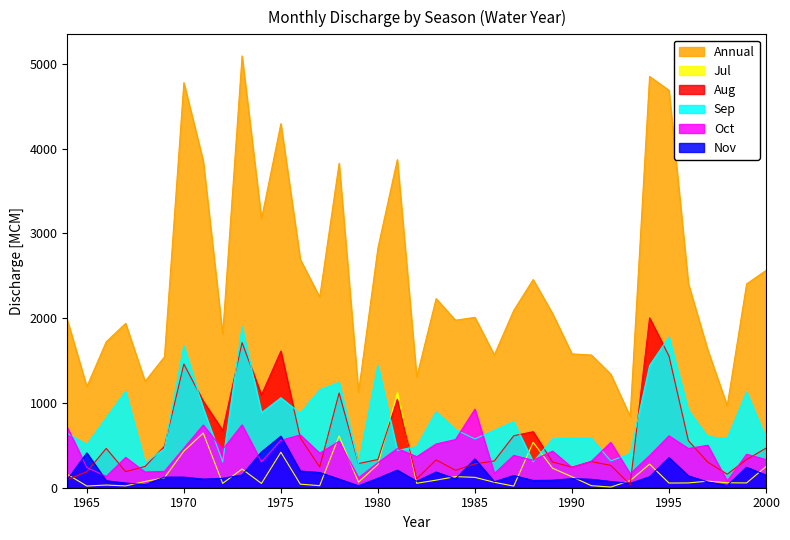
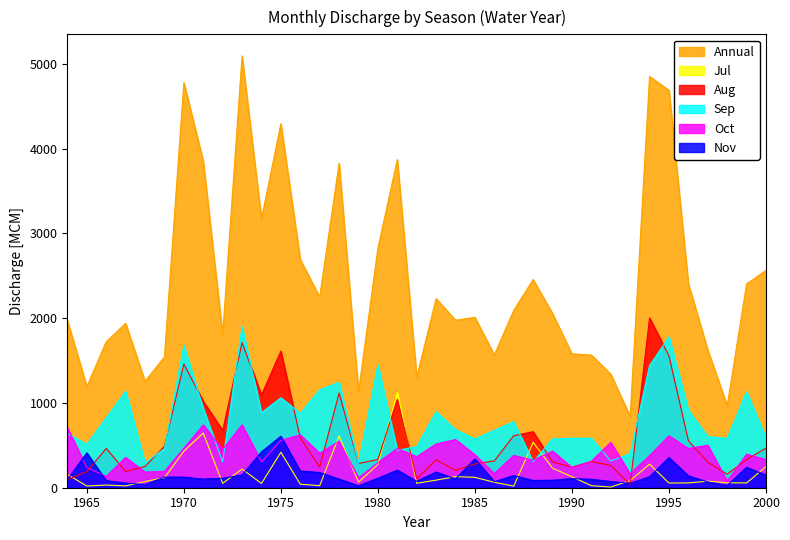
  {
    "Annual": {
      "1965": 1200,
      "1970": 4800,
      "1975": 4300,
      "1980": 2800,
      "1985": 2000,
      "1990": 1600,
      "1995": 4700,
      "2000": 2600
    },
    "Jul": {
      "1965": 0,
      "1970": 400,
      "1975": 400,
      "1985": 100,
      "1995": 100,
      "2000": 200
    },
    "Aug": {
      "1965": 200,
      "1970": 1500,
      "1975": 1600,
      "1980": 300,
      "1985": 300,
      "1995": 1600,
      "2000": 500
    },
    "Sep": {
      "1965": 500,
      "1970": 1700,
      "1975": 1100,
      "1980": 1400,
      "1985": 600,
      "1990": 600,
      "1995": 1800,
      "2000": 600
    },
    "Oct": {
      "1965": 200,
      "1970": 500,
      "1975": 600,
-     "1985": 900,
+     "1985": 400,
      "1995": 600,
      "2000": 300
    },
    "Nov": {
      "1965": 400,
      "1970": 100,
      "1975": 600,
      "1980": 100,
      "1985": 300,
      "1995": 400,
      "2000": 100
    }
  }
